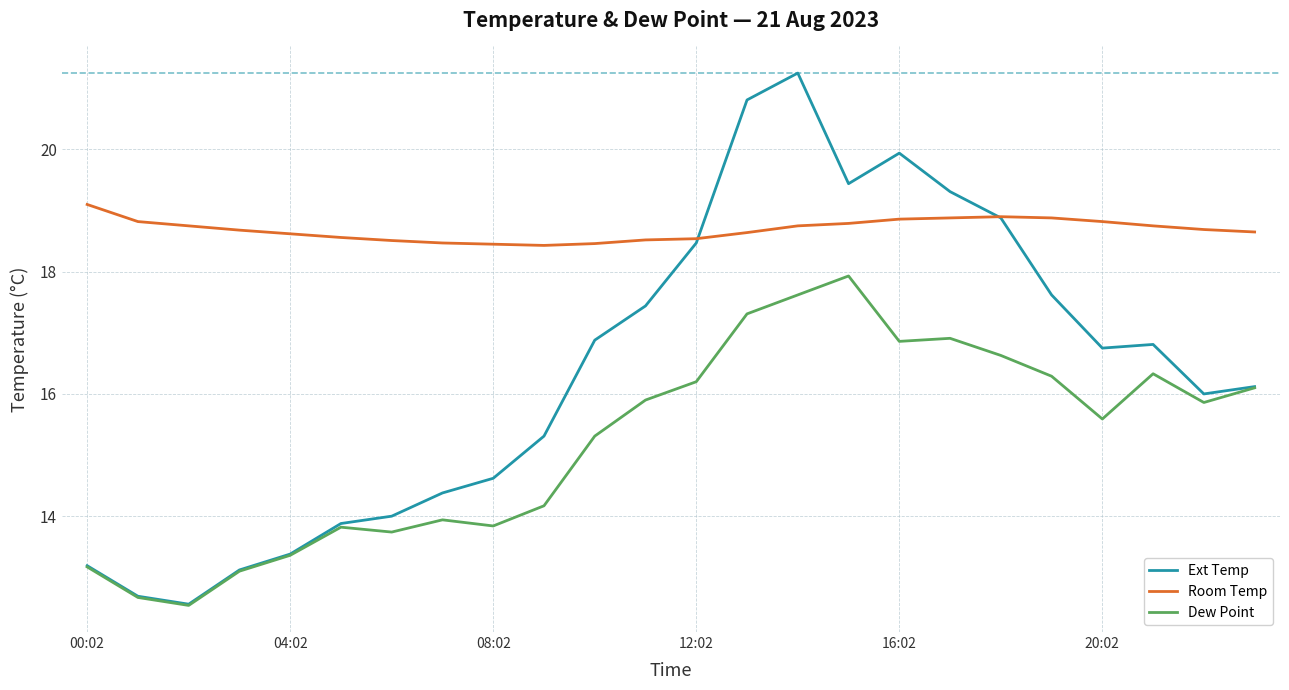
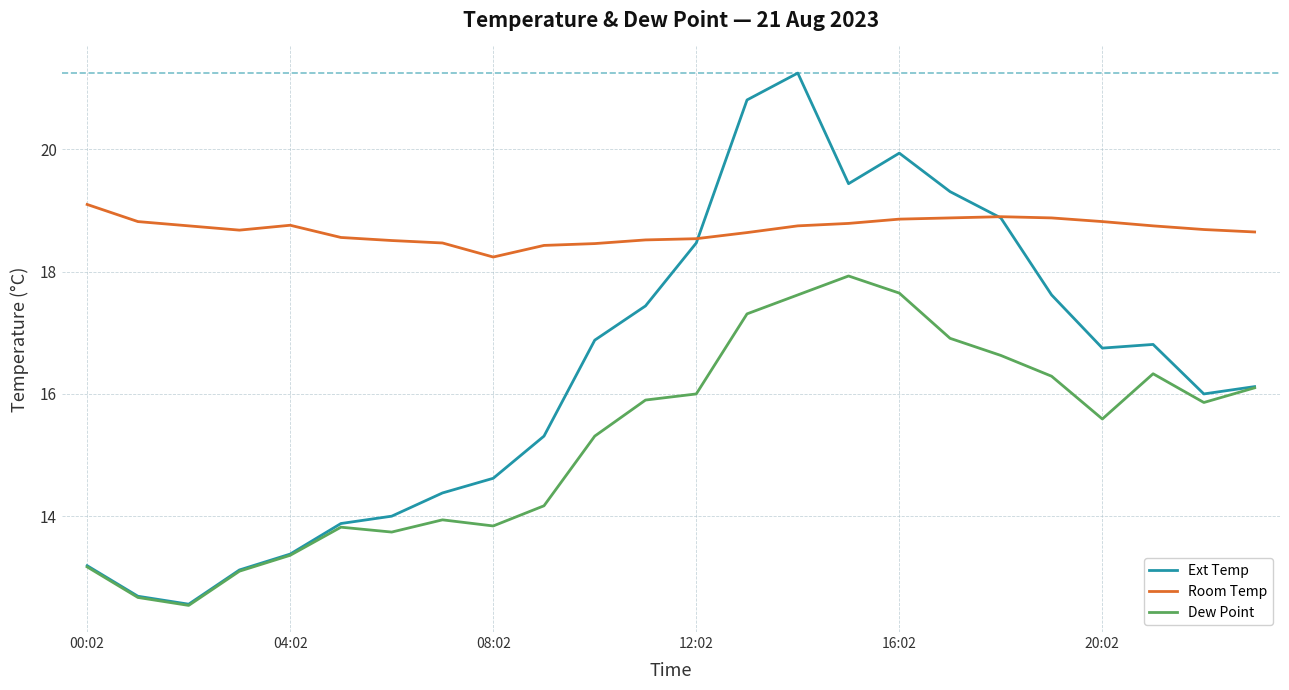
  {
    "Ext Temp": {
      "08:02": 14.6,
      "12:02": 18.5,
      "16:02": 19.9,
      "20:02": 16.8
    },
    "Room Temp": {
      "00:02": 19.1,
-     "04:02": 18.6,
-     "08:02": 18.5,
+     "04:02": 18.8,
+     "08:02": 18.2,
      "12:02": 18.5,
      "16:02": 18.9,
      "20:02": 18.8
    },
    "Dew Point": {
      "08:02": 13.8,
-     "12:02": 16.2,
-     "16:02": 16.9,
+     "12:02": 16.0,
+     "16:02": 17.7,
      "20:02": 15.6
    }
  }
